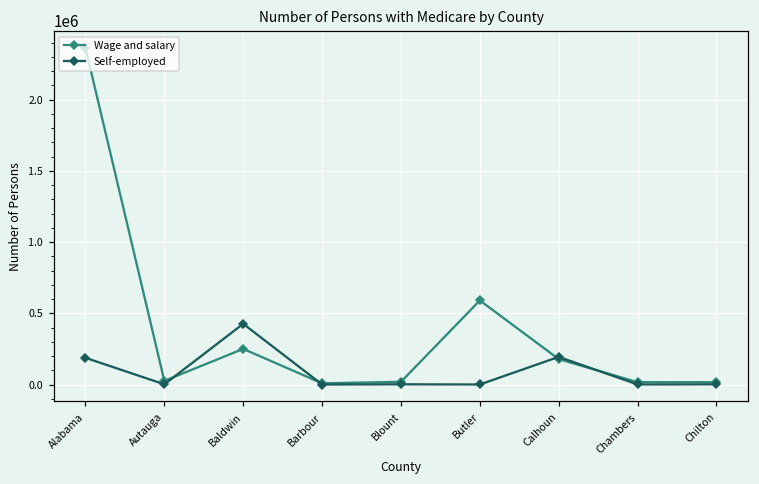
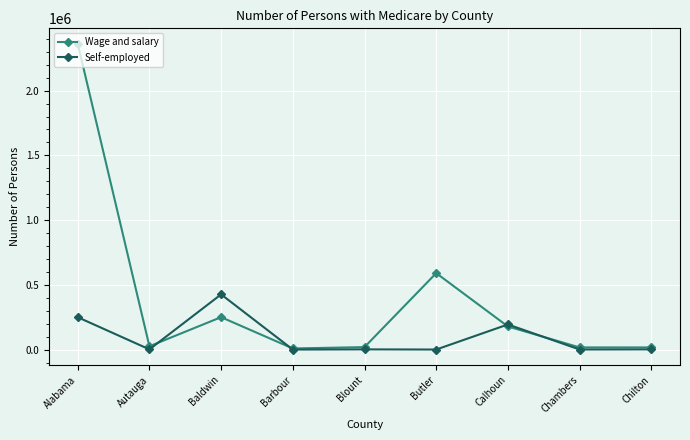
  {
    "Wage and salary": {
      "Autauga": 30000,
      "Baldwin": 250000,
      "Butler": 590000
    },
    "Self-employed": {
-     "Alabama": 190000,
+     "Alabama": 250000,
      "Autauga": 0,
      "Baldwin": 430000,
      "Butler": 0
    }
  }
